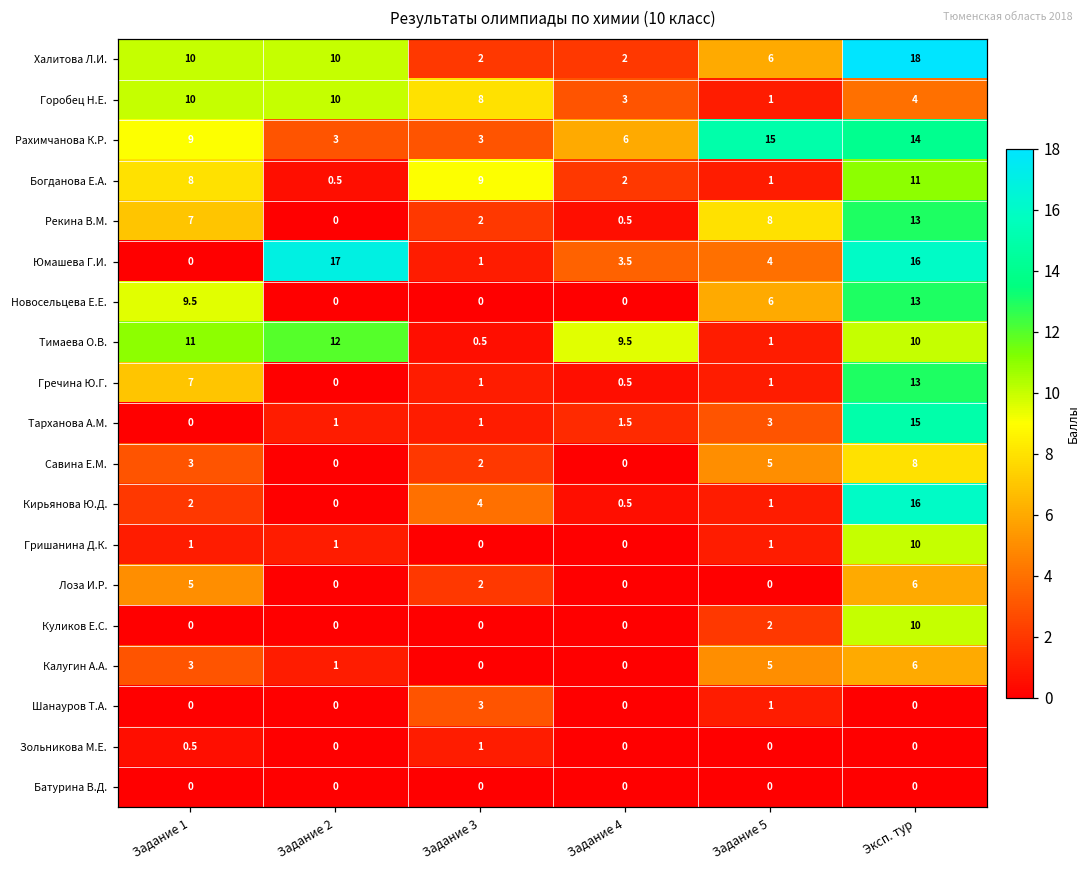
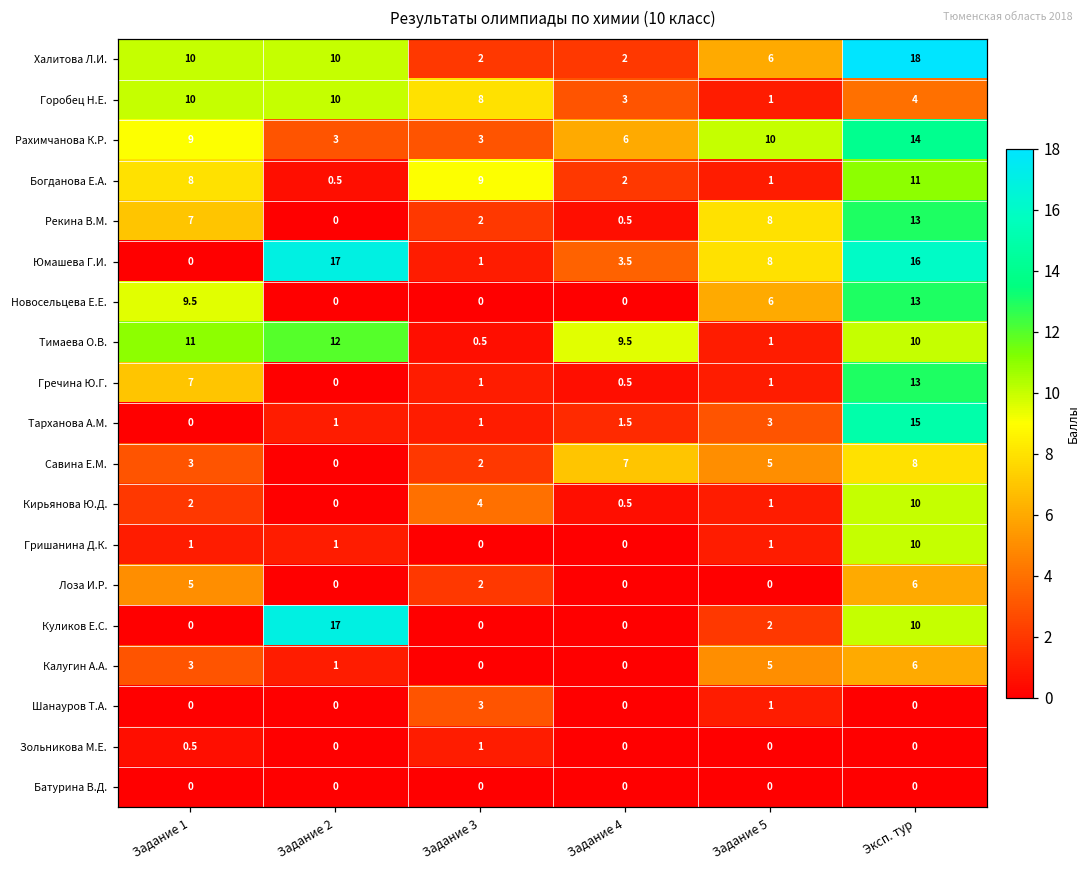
  {
    "Халитова Л.И.": {
      "Задание 1": 10,
      "Задание 2": 10,
      "Задание 3": 2,
      "Задание 4": 2,
      "Задание 5": 6,
      "Эксп. тур": 18
    },
    "Горобец Н.Е.": {
      "Задание 1": 10,
      "Задание 2": 10,
      "Задание 3": 8,
      "Задание 4": 3,
      "Задание 5": 1,
      "Эксп. тур": 4
    },
    "Рахимчанова К.Р.": {
      "Задание 1": 9,
      "Задание 2": 3,
      "Задание 3": 3,
      "Задание 4": 6,
-     "Задание 5": 15,
+     "Задание 5": 10,
      "Эксп. тур": 14
    },
    "Богданова Е.А.": {
      "Задание 1": 8,
      "Задание 2": 0.5,
      "Задание 3": 9,
      "Задание 4": 2,
      "Задание 5": 1,
      "Эксп. тур": 11
    },
    "Рекина В.М.": {
      "Задание 1": 7,
      "Задание 2": 0,
      "Задание 3": 2,
      "Задание 4": 0.5,
      "Задание 5": 8,
      "Эксп. тур": 13
    },
    "Юмашева Г.И.": {
      "Задание 1": 0,
      "Задание 2": 17,
      "Задание 3": 1,
      "Задание 4": 3.5,
-     "Задание 5": 4,
+     "Задание 5": 8,
      "Эксп. тур": 16
    },
    "Новосельцева Е.Е.": {
      "Задание 1": 9.5,
      "Задание 2": 0,
      "Задание 3": 0,
      "Задание 4": 0,
      "Задание 5": 6,
      "Эксп. тур": 13
    },
    "Тимаева О.В.": {
      "Задание 1": 11,
      "Задание 2": 12,
      "Задание 3": 0.5,
      "Задание 4": 9.5,
      "Задание 5": 1,
      "Эксп. тур": 10
    },
    "Гречина Ю.Г.": {
      "Задание 1": 7,
      "Задание 2": 0,
      "Задание 3": 1,
      "Задание 4": 0.5,
      "Задание 5": 1,
      "Эксп. тур": 13
    },
    "Тарханова А.М.": {
      "Задание 1": 0,
      "Задание 2": 1,
      "Задание 3": 1,
      "Задание 4": 1.5,
      "Задание 5": 3,
      "Эксп. тур": 15
    },
    "Савина Е.М.": {
      "Задание 1": 3,
      "Задание 2": 0,
      "Задание 3": 2,
-     "Задание 4": 0,
+     "Задание 4": 7,
      "Задание 5": 5,
      "Эксп. тур": 8
    },
    "Кирьянова Ю.Д.": {
      "Задание 1": 2,
      "Задание 2": 0,
      "Задание 3": 4,
      "Задание 4": 0.5,
      "Задание 5": 1,
-     "Эксп. тур": 16
+     "Эксп. тур": 10
    },
    "Гришанина Д.К.": {
      "Задание 1": 1,
      "Задание 2": 1,
      "Задание 3": 0,
      "Задание 4": 0,
      "Задание 5": 1,
      "Эксп. тур": 10
    },
    "Лоза И.Р.": {
      "Задание 1": 5,
      "Задание 2": 0,
      "Задание 3": 2,
      "Задание 4": 0,
      "Задание 5": 0,
      "Эксп. тур": 6
    },
    "Куликов Е.С.": {
      "Задание 1": 0,
-     "Задание 2": 0,
+     "Задание 2": 17,
      "Задание 3": 0,
      "Задание 4": 0,
      "Задание 5": 2,
      "Эксп. тур": 10
    },
    "Калугин А.А.": {
      "Задание 1": 3,
      "Задание 2": 1,
      "Задание 3": 0,
      "Задание 4": 0,
      "Задание 5": 5,
      "Эксп. тур": 6
    },
    "Шанауров Т.А.": {
      "Задание 1": 0,
      "Задание 2": 0,
      "Задание 3": 3,
      "Задание 4": 0,
      "Задание 5": 1,
      "Эксп. тур": 0
    },
    "Зольникова М.Е.": {
      "Задание 1": 0.5,
      "Задание 2": 0,
      "Задание 3": 1,
      "Задание 4": 0,
      "Задание 5": 0,
      "Эксп. тур": 0
    },
    "Батурина В.Д.": {
      "Задание 1": 0,
      "Задание 2": 0,
      "Задание 3": 0,
      "Задание 4": 0,
      "Задание 5": 0,
      "Эксп. тур": 0
    }
  }
